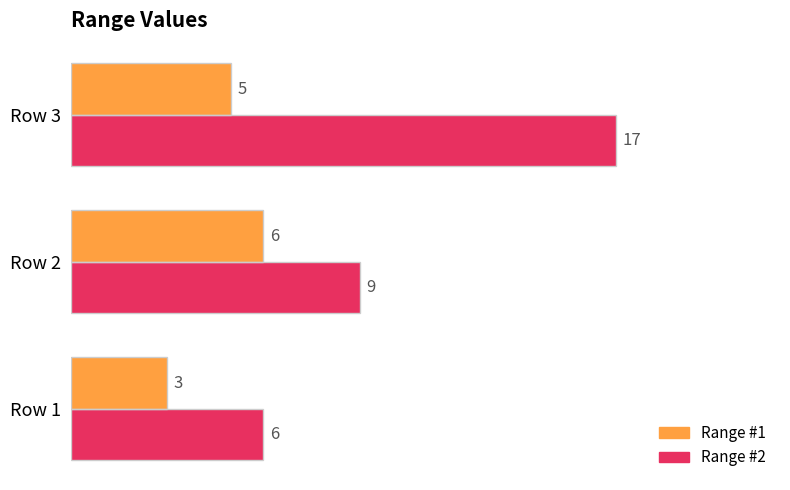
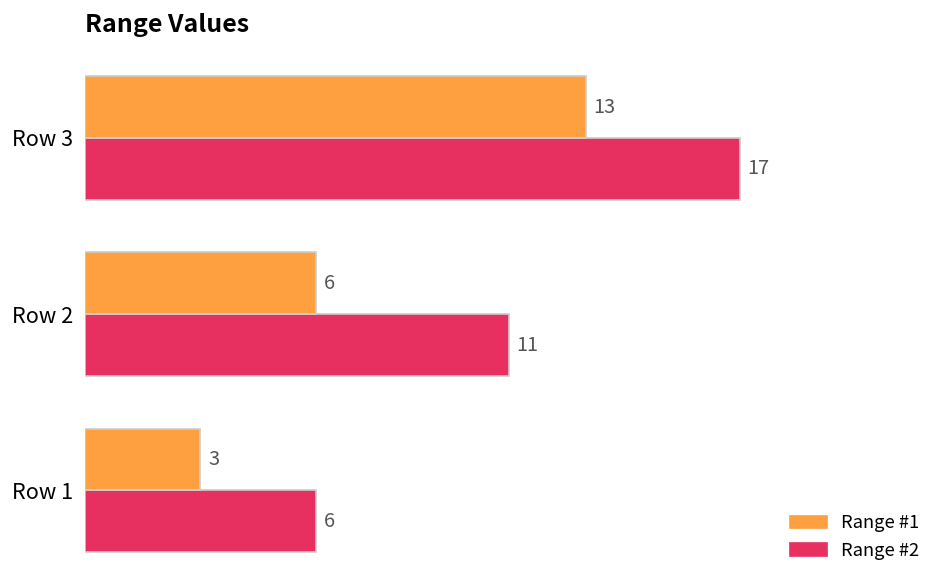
  {
    "Range #1": {
-     "Row 3": 5,
+     "Row 3": 13,
      "Row 2": 6,
      "Row 1": 3
    },
    "Range #2": {
      "Row 3": 17,
-     "Row 2": 9,
+     "Row 2": 11,
      "Row 1": 6
    }
  }
